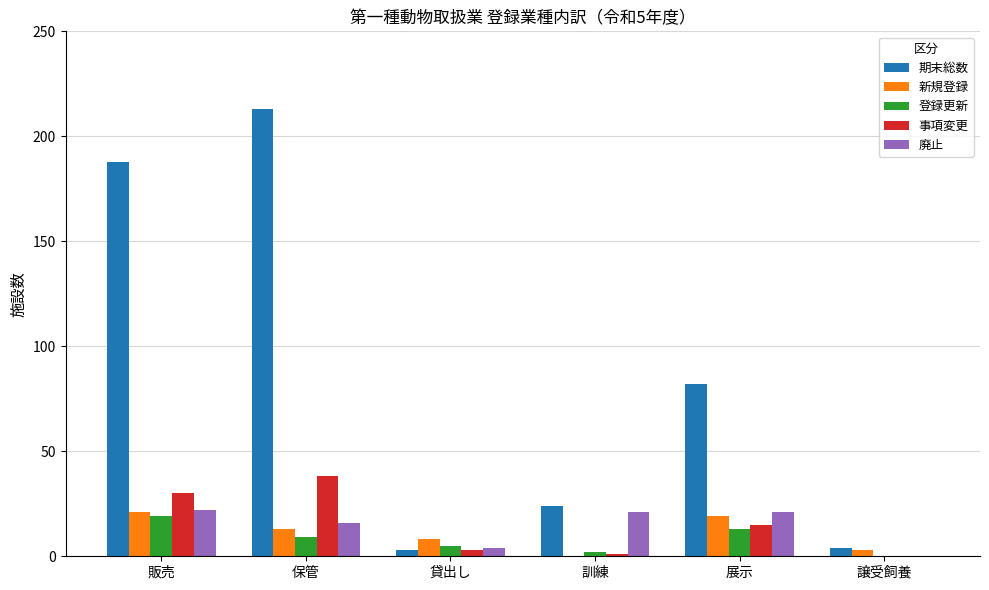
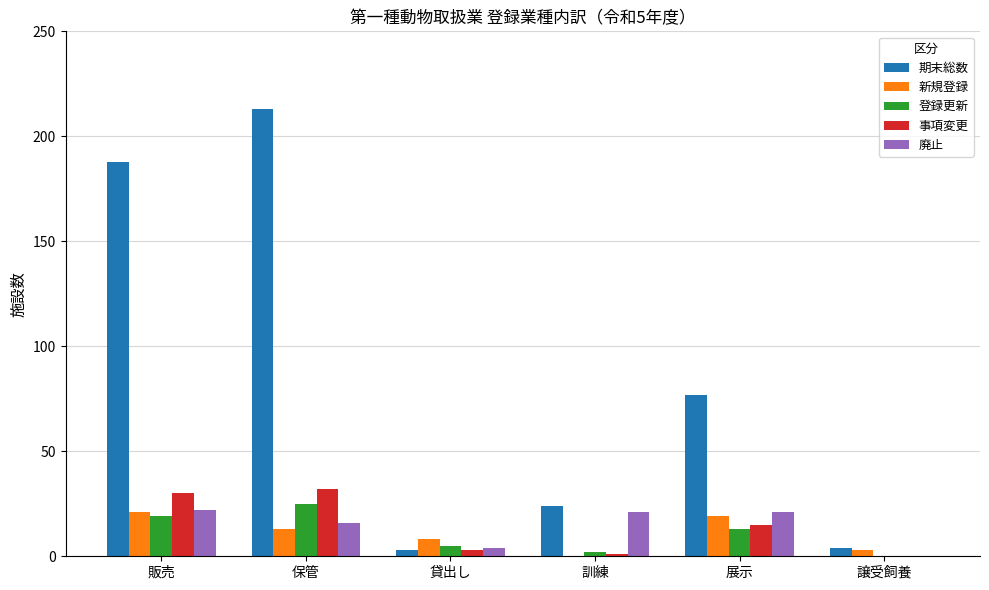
  {
    "期末総数": {
      "販売": 188,
      "保管": 213,
      "貸出し": 3,
      "訓練": 24,
-     "展示": 82,
+     "展示": 77,
      "譲受飼養": 4
    },
    "新規登録": {
      "販売": 21,
      "保管": 13,
      "貸出し": 8,
      "訓練": 0,
      "展示": 19,
      "譲受飼養": 3
    },
    "登録更新": {
      "販売": 19,
-     "保管": 9,
+     "保管": 25,
      "貸出し": 5,
      "訓練": 2,
      "展示": 13,
      "譲受飼養": 0
    },
    "事項変更": {
      "販売": 30,
-     "保管": 38,
+     "保管": 32,
      "貸出し": 3,
      "展示": 15,
      "譲受飼養": 0
    },
    "廃止": {
      "販売": 22,
      "保管": 16,
      "貸出し": 4,
      "訓練": 21,
      "展示": 21,
      "譲受飼養": 0
    }
  }
